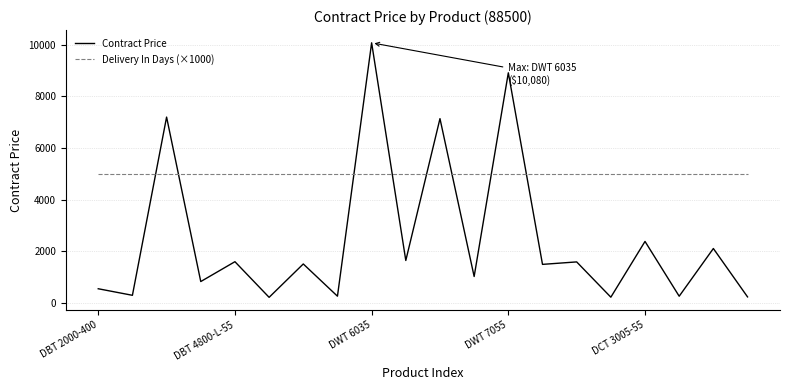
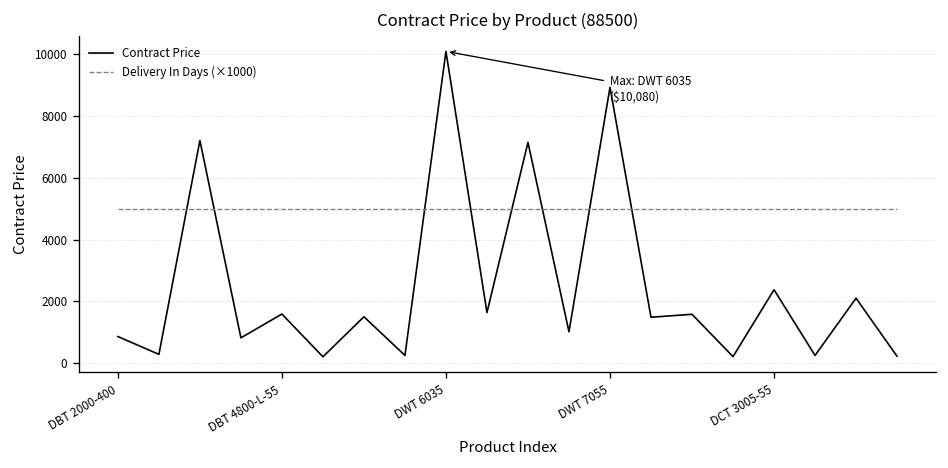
  {
    "Contract Price": {
-     "DBT 2000-400": 500,
+     "DBT 2000-400": 900,
      "DBT 4800-L-55": 1600,
      "DWT 6035": 10100,
      "DCT 3005-55": 2400
    },
    "Delivery In Days (×1000)": {
      "DBT 2000-400": 5000,
      "DBT 4800-L-55": 5000,
      "DWT 6035": 5000,
      "DWT 7055": 5000,
      "DCT 3005-55": 5000
    }
  }
